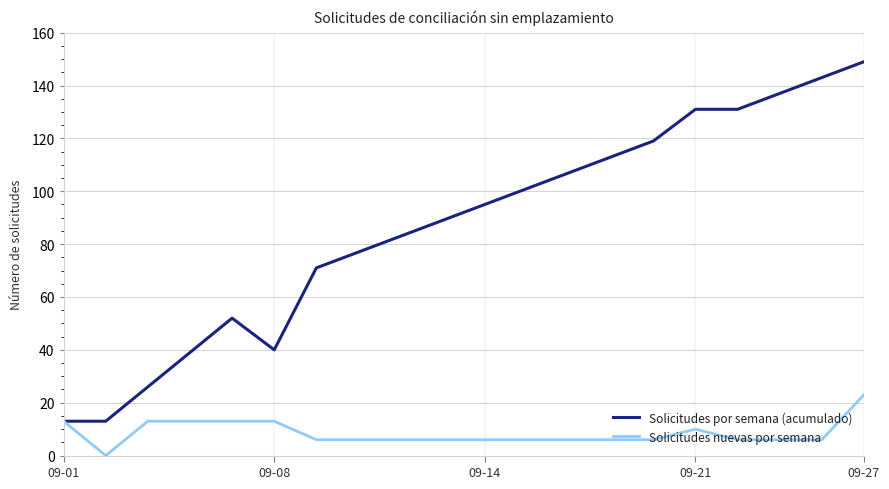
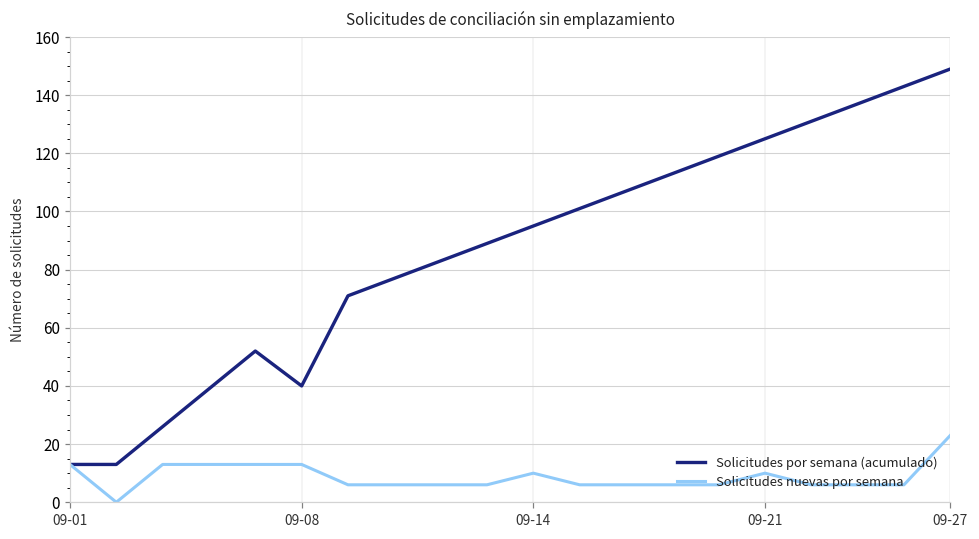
  {
    "Solicitudes por semana (acumulado)": {
      "09-08": 40,
      "09-14": 95,
-     "09-21": 131,
+     "09-21": 125,
      "09-27": 149
    },
    "Solicitudes nuevas por semana": {
      "09-08": 13,
-     "09-14": 6,
+     "09-14": 10,
      "09-21": 10,
      "09-27": 23
    }
  }
